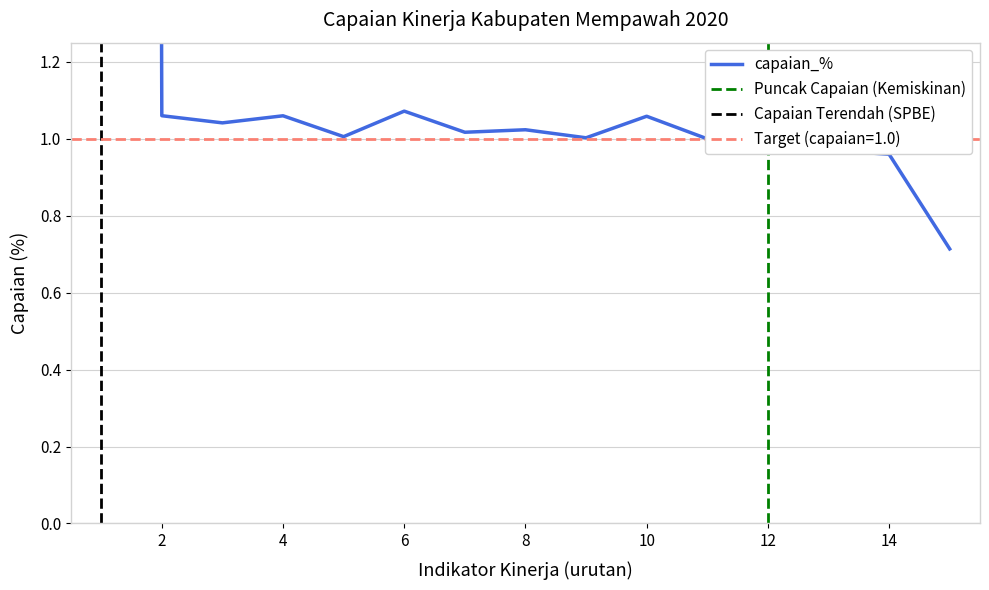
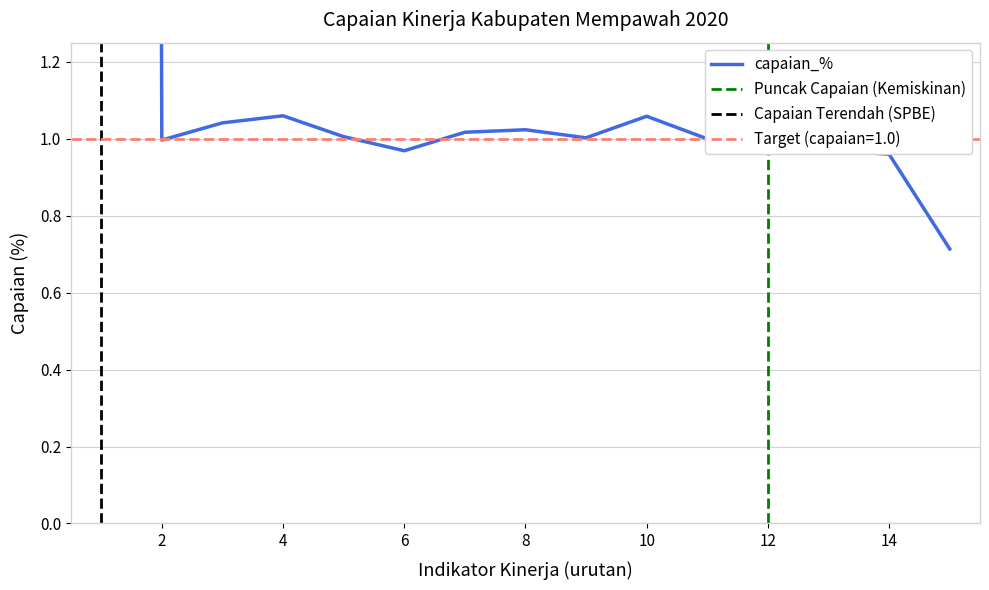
  {
-   "2": 1.06,
+   "2": 1.00,
    "4": 1.06,
-   "6": 1.07,
+   "6": 0.97,
    "8": 1.02,
    "10": 1.06,
    "14": 0.96
  }
